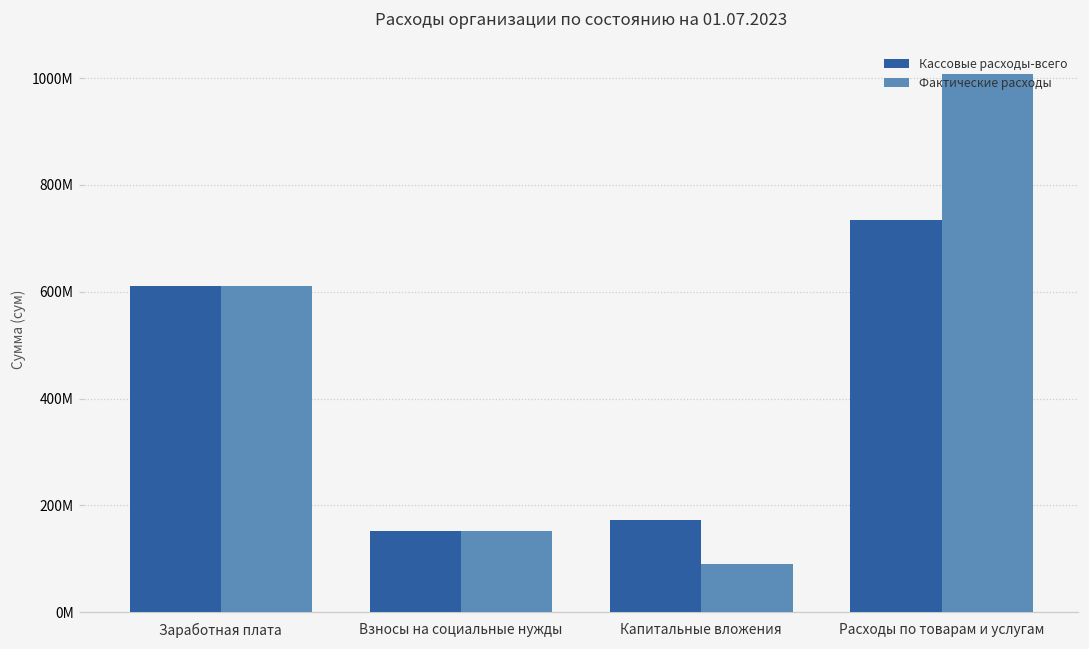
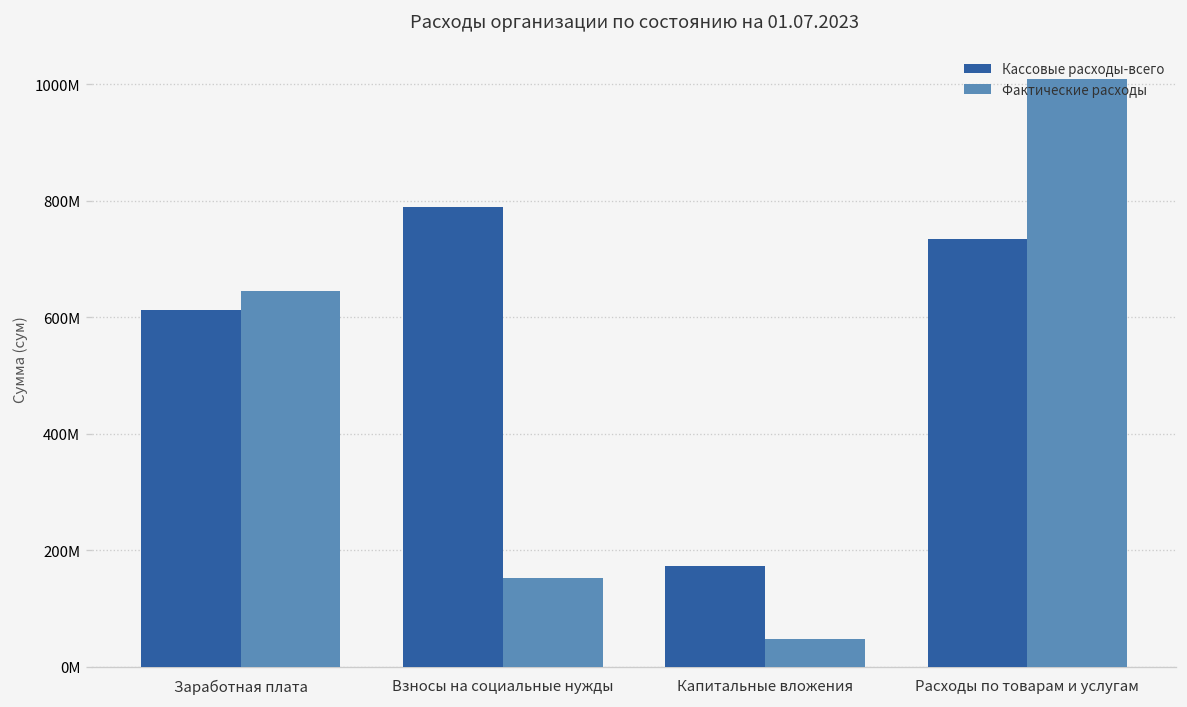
  {
    "Кассовые расходы-всего": {
      "Заработная плата": 610000000,
-     "Взносы на социальные нужды": 150000000,
+     "Взносы на социальные нужды": 790000000,
      "Капитальные вложения": 170000000,
      "Расходы по товарам и услугам": 730000000
    },
    "Фактические расходы": {
-     "Заработная плата": 610000000,
+     "Заработная плата": 650000000,
      "Взносы на социальные нужды": 150000000,
-     "Капитальные вложения": 90000000,
+     "Капитальные вложения": 50000000,
      "Расходы по товарам и услугам": 1010000000
    }
  }
